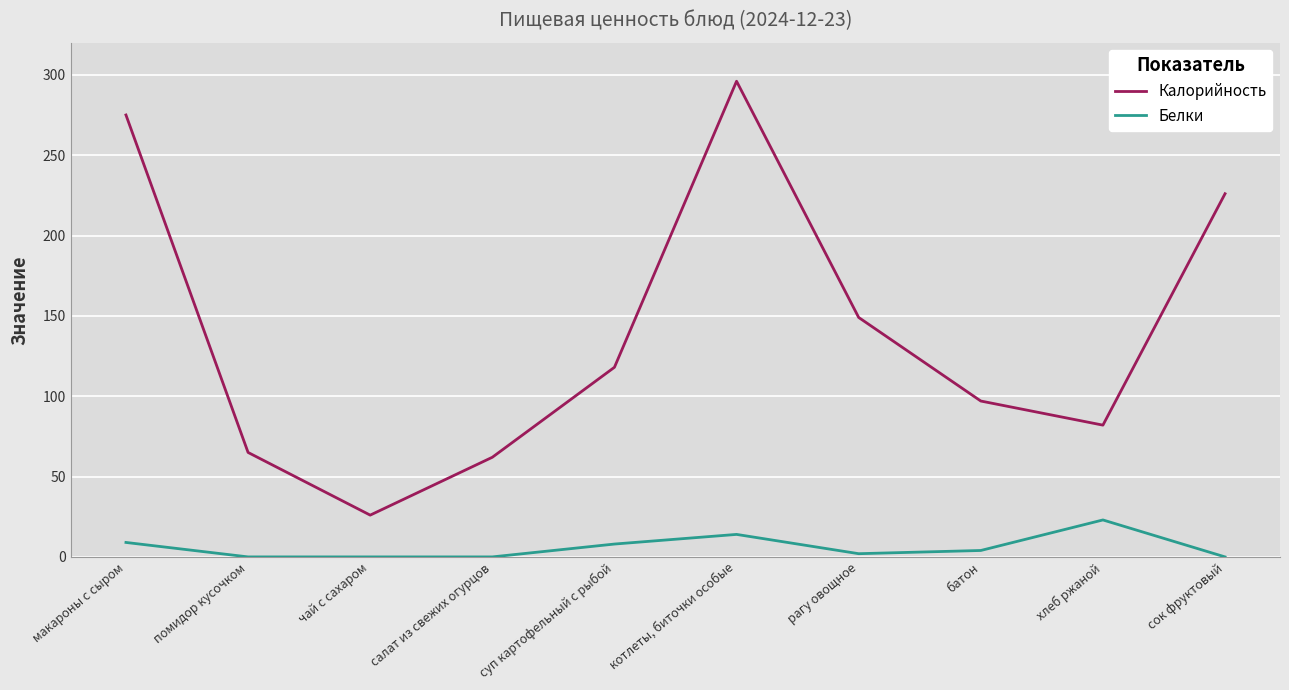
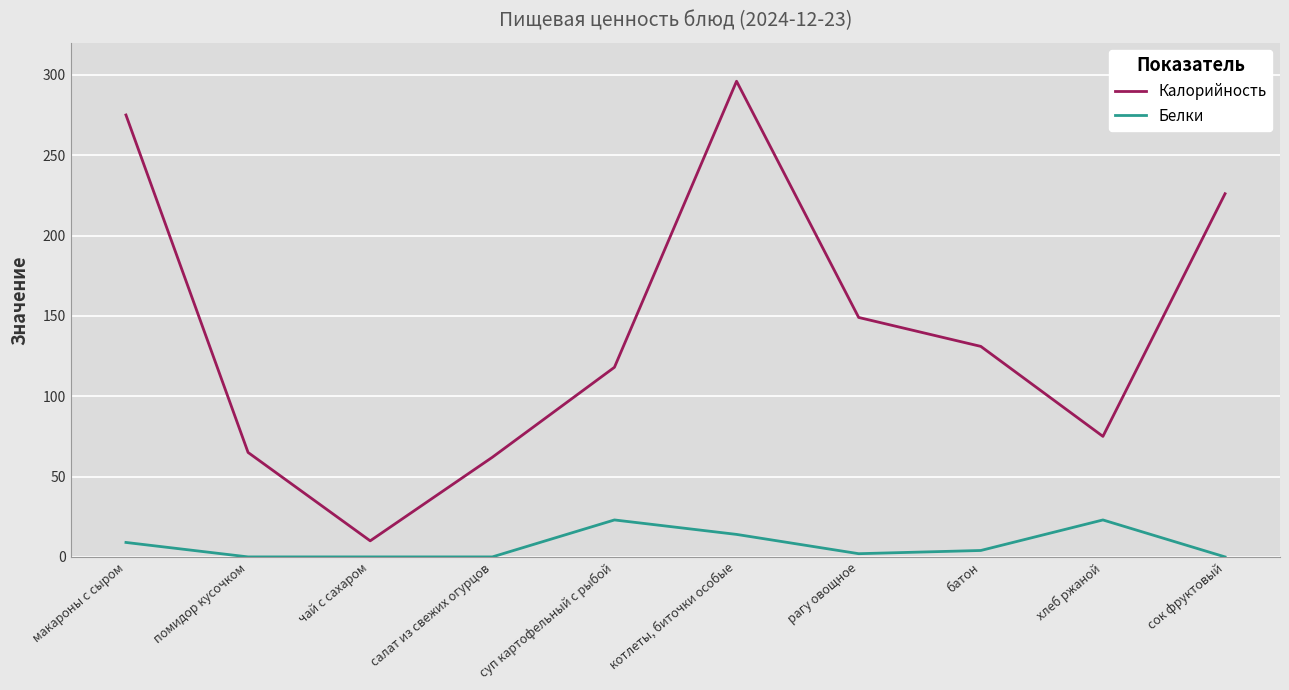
  {
    "Калорийность": {
      "макароны с сыром": 275,
      "помидор кусочком": 65,
-     "чай с сахаром": 26,
+     "чай с сахаром": 10,
      "салат из свежих огурцов": 62,
      "суп картофельный с рыбой": 118,
      "котлеты, биточки особые": 296,
      "рагу овощное": 149,
-     "батон": 97,
-     "хлеб ржаной": 82,
+     "батон": 131,
+     "хлеб ржаной": 75,
      "сок фруктовый": 226
    },
    "Белки": {
      "макароны с сыром": 9,
      "помидор кусочком": 0,
      "чай с сахаром": 0,
      "салат из свежих огурцов": 0,
-     "суп картофельный с рыбой": 8,
+     "суп картофельный с рыбой": 23,
      "котлеты, биточки особые": 14,
      "рагу овощное": 2,
      "батон": 4,
      "хлеб ржаной": 23,
      "сок фруктовый": 0
    }
  }
